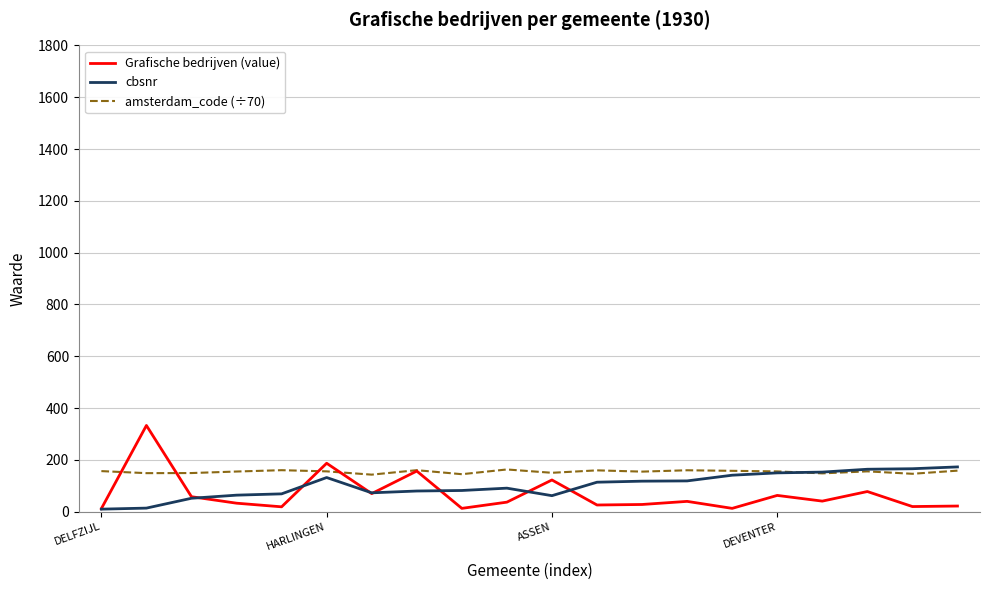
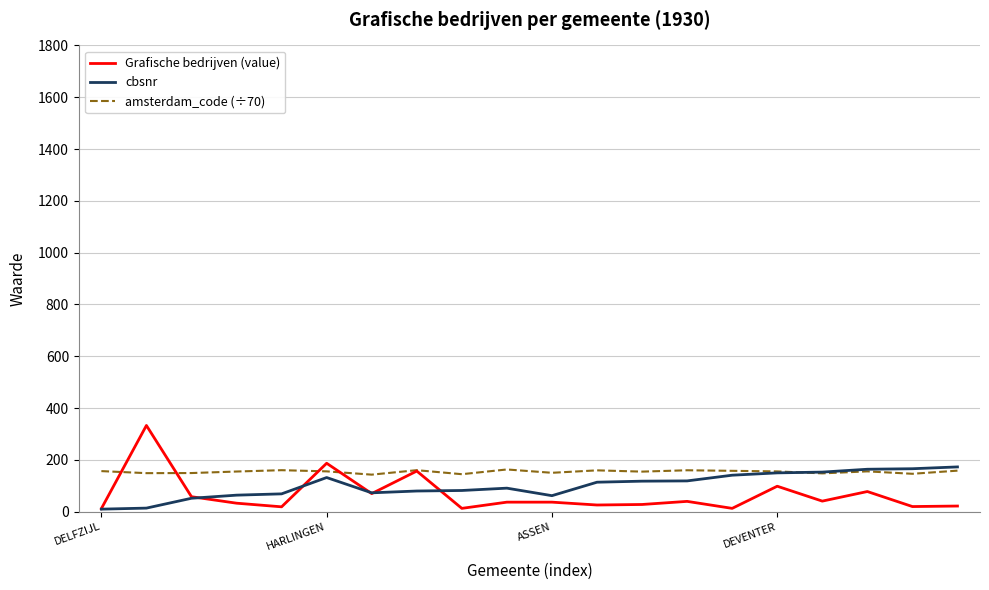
  {
    "Grafische bedrijven (value)": {
      "HARLINGEN": 190,
-     "ASSEN": 120,
-     "DEVENTER": 60
+     "ASSEN": 40,
+     "DEVENTER": 100
    },
    "cbsnr": {
      "HARLINGEN": 130,
      "ASSEN": 60
    },
    "amsterdam_code (÷70)": {
      "DELFZIJL": 160,
      "HARLINGEN": 160,
      "ASSEN": 150
    }
  }
